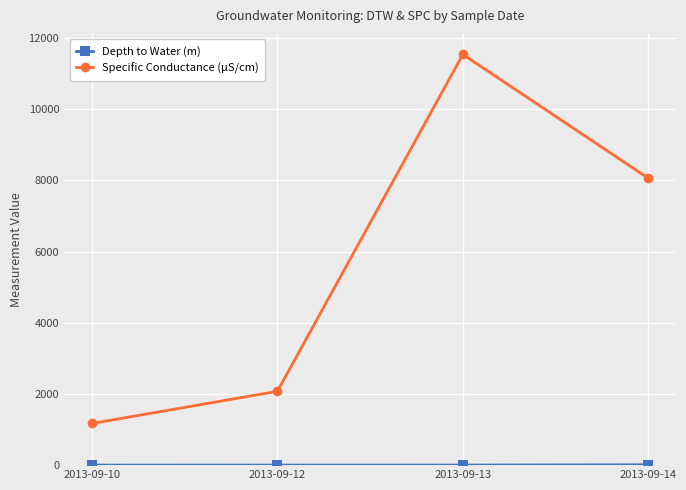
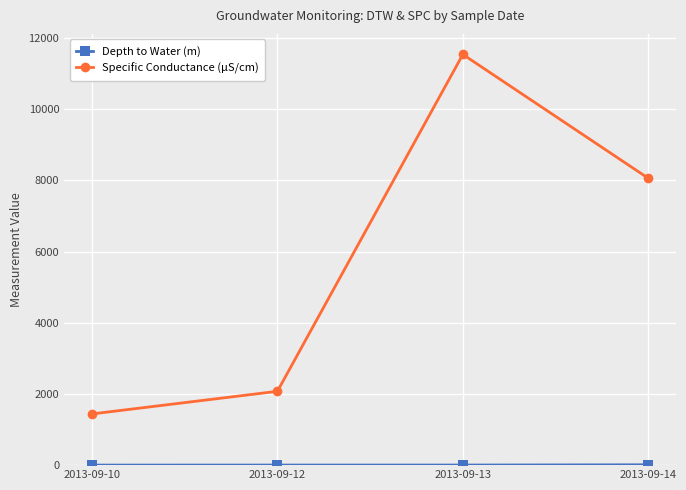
  {
    "Depth to Water (m)": {
      "2013-09-10": 0,
      "2013-09-12": 0,
      "2013-09-13": 0,
      "2013-09-14": 0
    },
    "Specific Conductance (µS/cm)": {
-     "2013-09-10": 1200,
+     "2013-09-10": 1400,
      "2013-09-12": 2100,
      "2013-09-13": 11500,
      "2013-09-14": 8100
    }
  }
